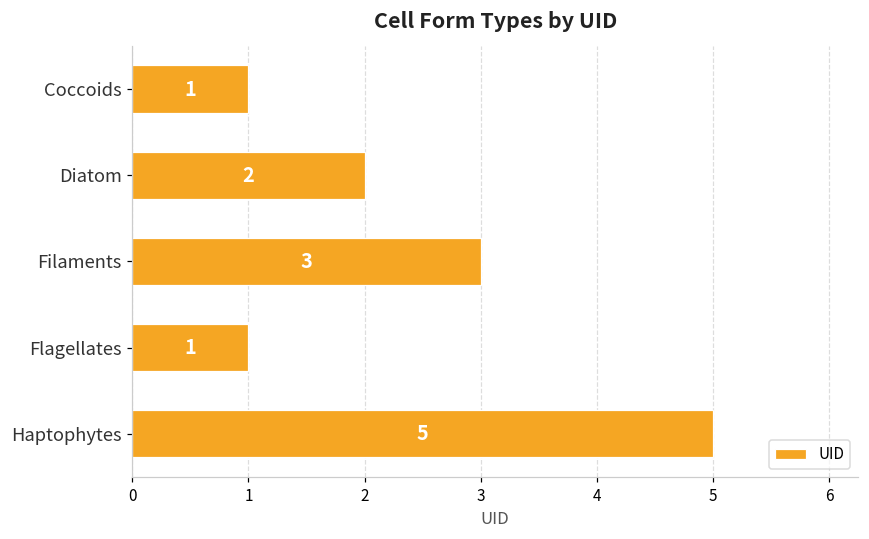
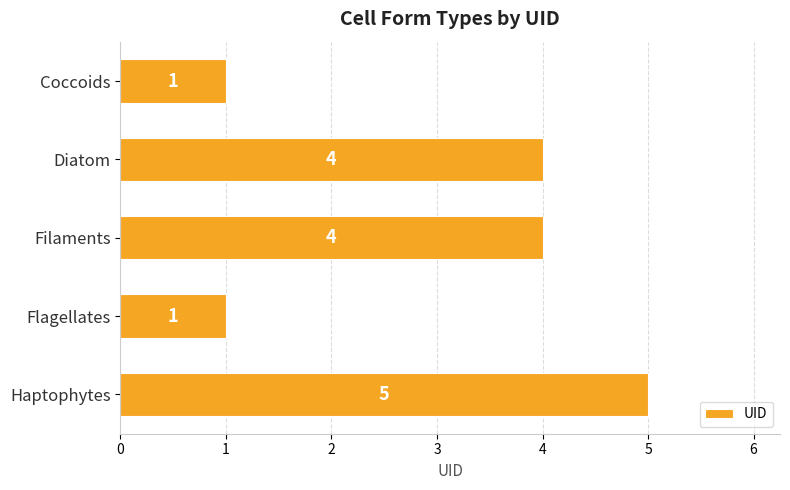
  {
    "Coccoids": 1,
-   "Diatom": 2,
-   "Filaments": 3,
+   "Diatom": 4,
+   "Filaments": 4,
    "Flagellates": 1,
    "Haptophytes": 5
  }
